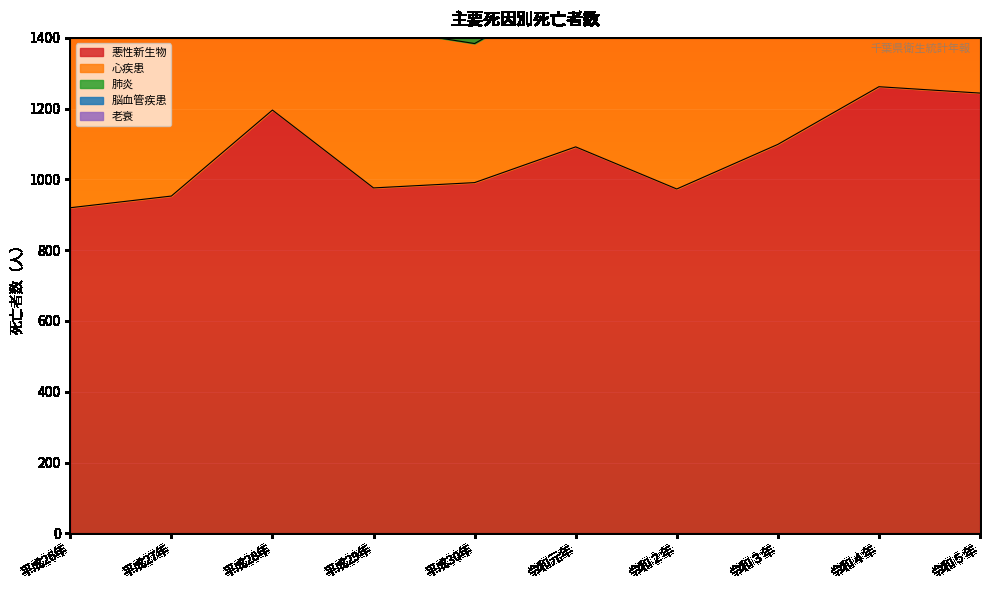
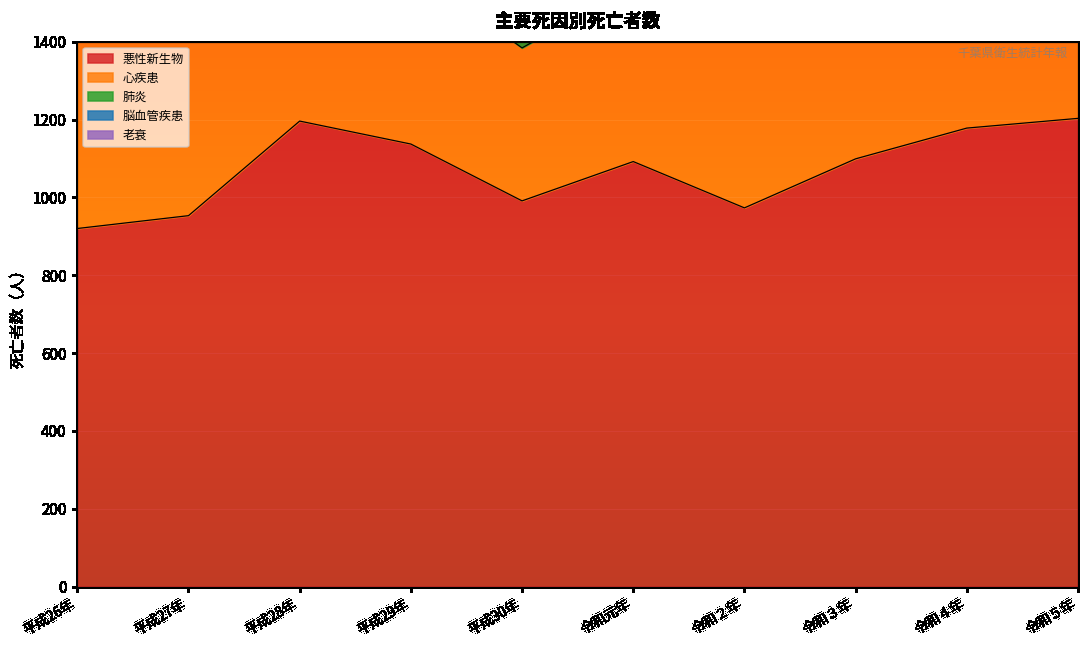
  {
    "悪性新生物": {
      "平成26年": 920,
      "平成27年": 950,
      "平成28年": 1200,
-     "平成29年": 980,
+     "平成29年": 1140,
      "平成30年": 990,
      "令和元年": 1090,
      "令和２年": 970,
      "令和３年": 1100,
-     "令和４年": 1260,
-     "令和５年": 1240
+     "令和４年": 1180,
+     "令和５年": 1200
    },
    "心疾患": {
      "平成30年": 390
    }
  }
